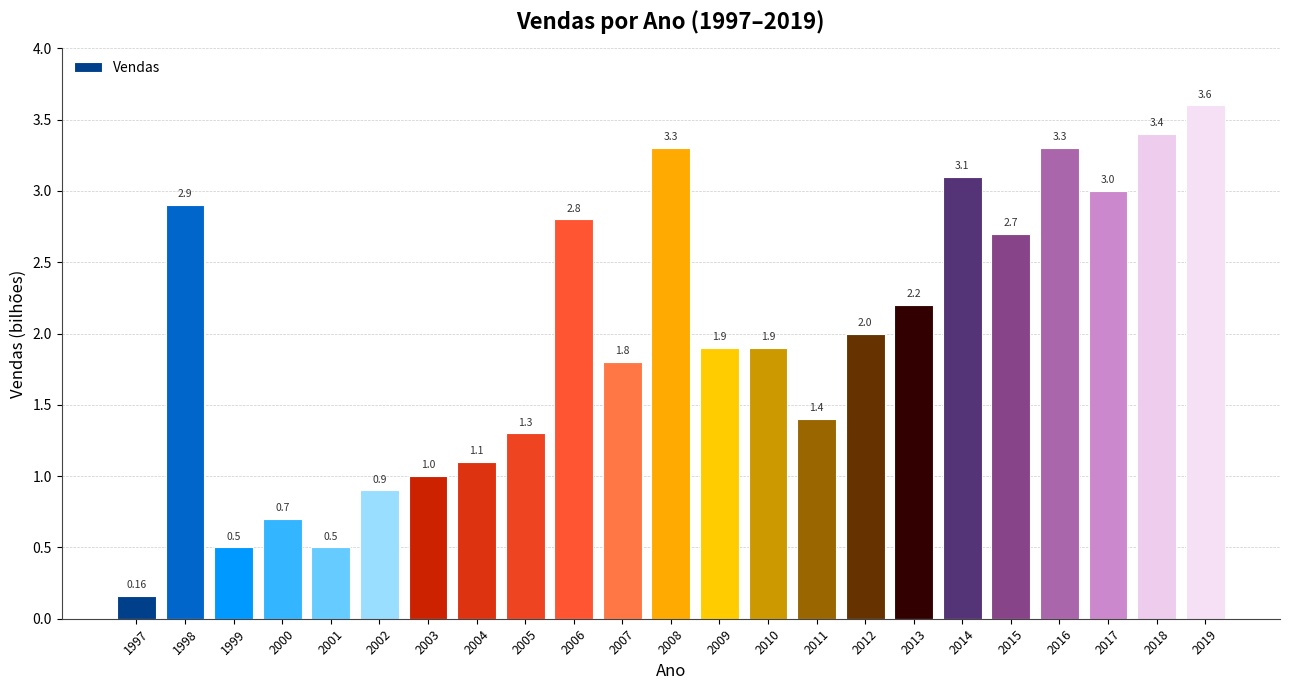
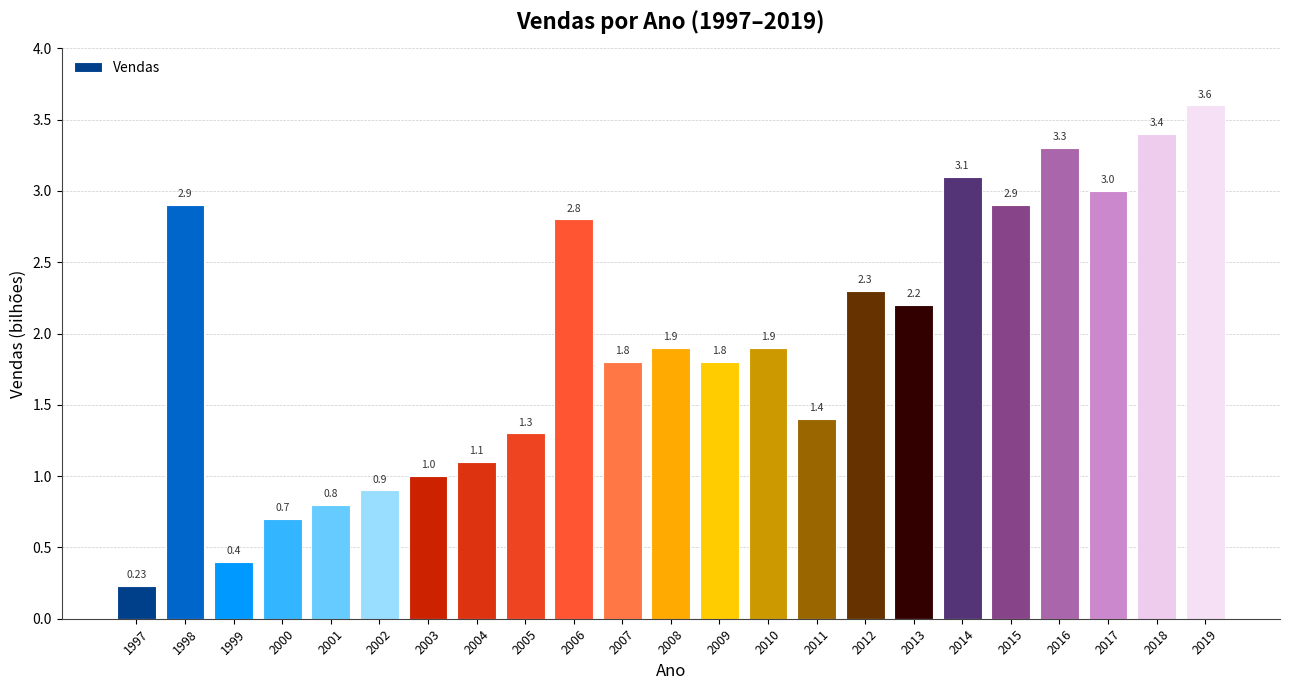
  {
-   "1997": 0.16,
+   "1997": 0.23,
    "1998": 2.9,
-   "1999": 0.5,
+   "1999": 0.4,
    "2000": 0.7,
-   "2001": 0.5,
+   "2001": 0.8,
    "2002": 0.9,
    "2003": 1.0,
    "2004": 1.1,
    "2005": 1.3,
    "2006": 2.8,
    "2007": 1.8,
-   "2008": 3.3,
-   "2009": 1.9,
+   "2008": 1.9,
+   "2009": 1.8,
    "2010": 1.9,
    "2011": 1.4,
-   "2012": 2.0,
+   "2012": 2.3,
    "2013": 2.2,
    "2014": 3.1,
-   "2015": 2.7,
+   "2015": 2.9,
    "2016": 3.3,
    "2017": 3.0,
    "2018": 3.4,
    "2019": 3.6
  }
